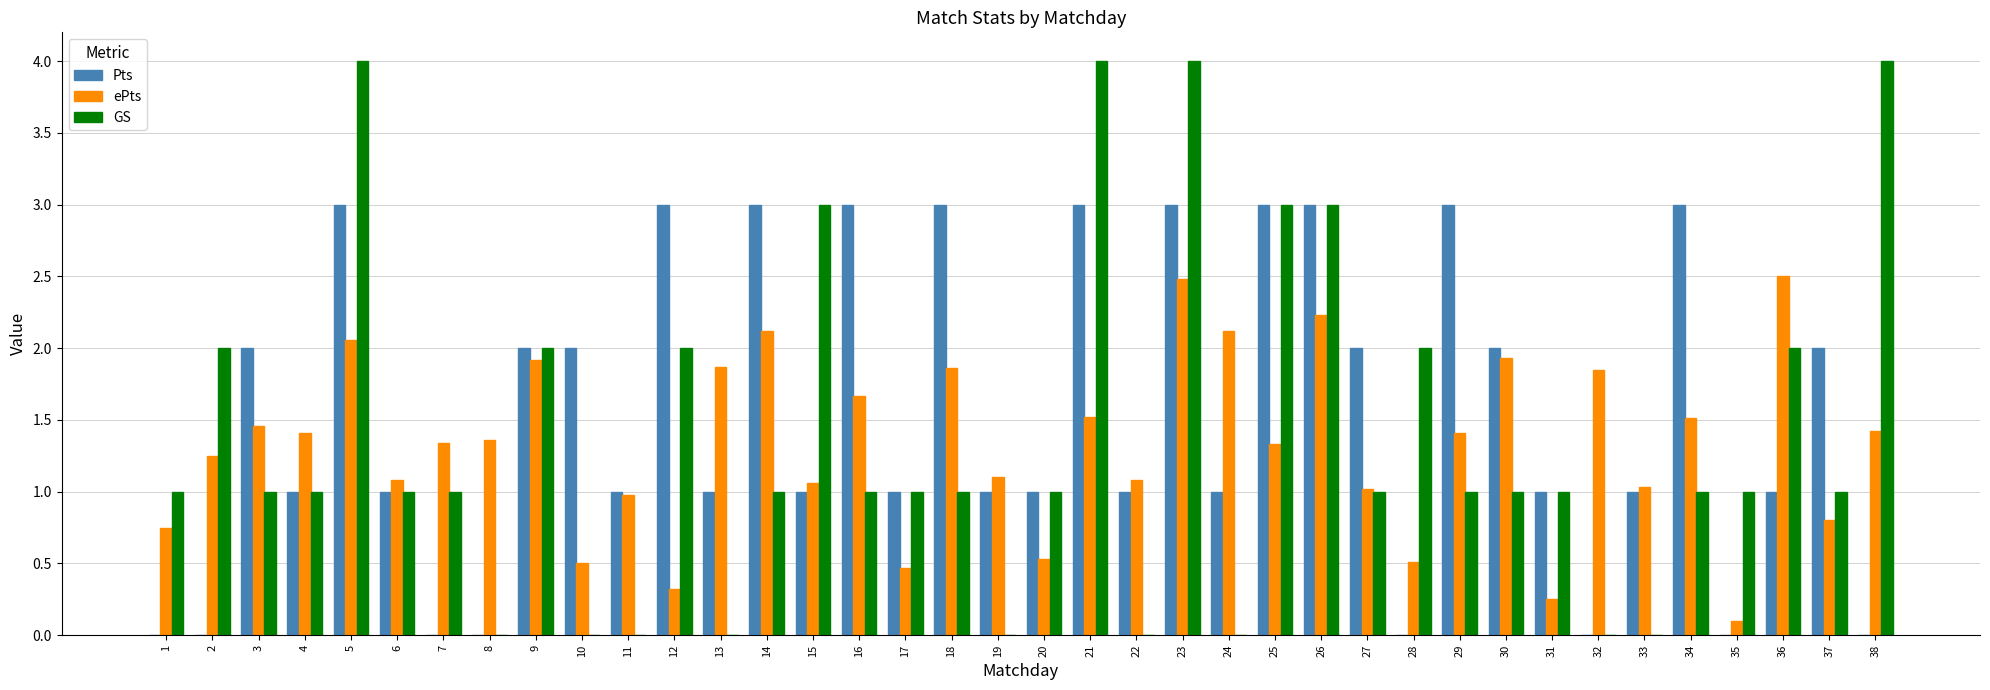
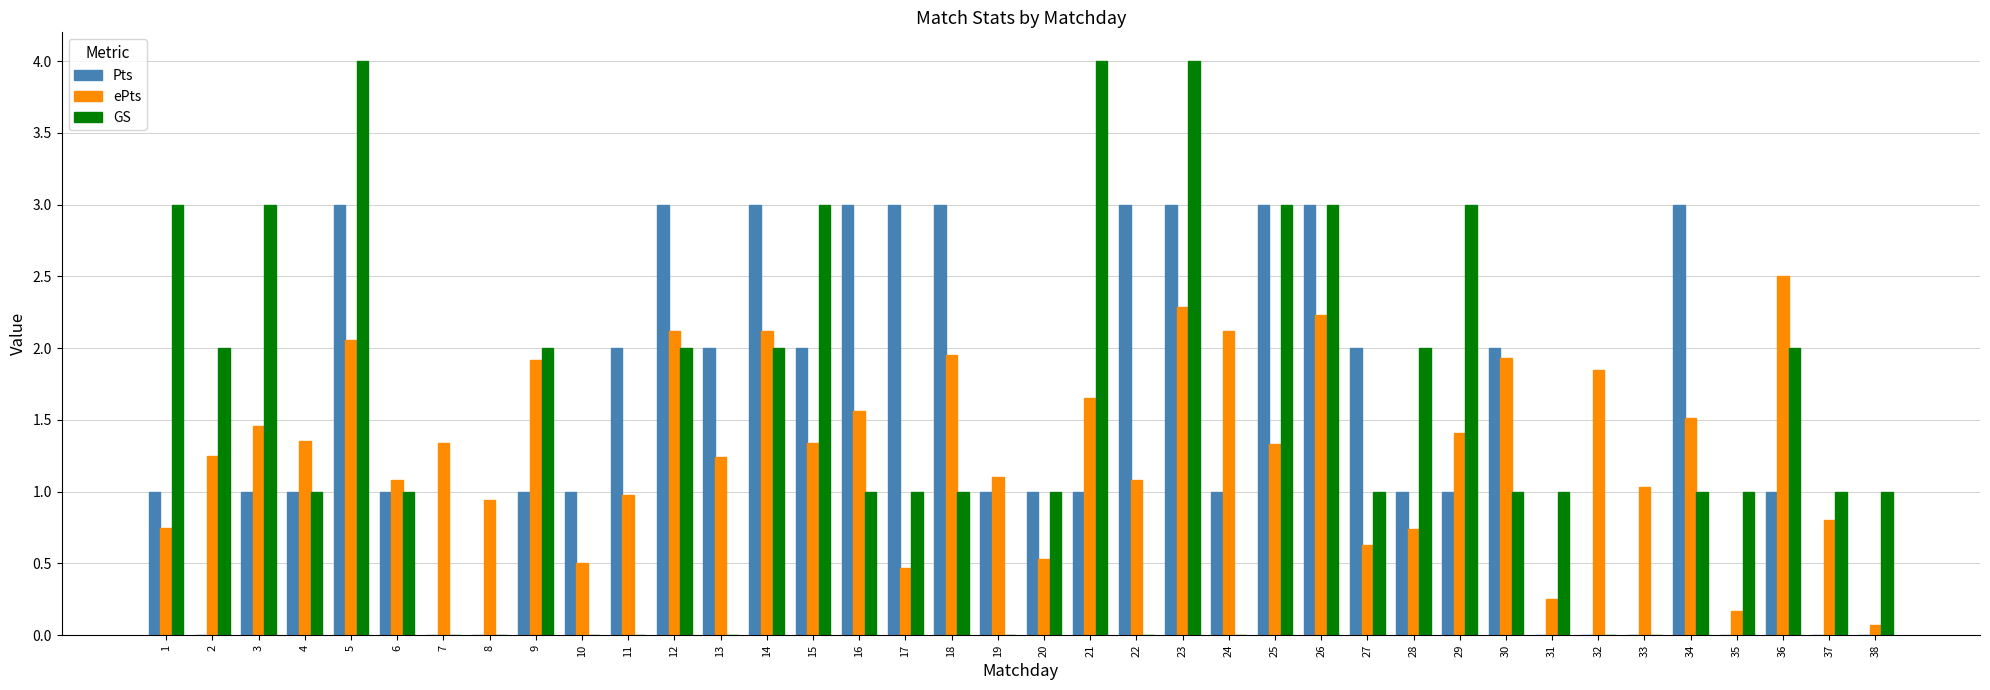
  {
    "Pts": {
-     "1": 0,
+     "1": 1,
      "2": 0,
-     "3": 2,
+     "3": 1,
      "4": 1,
      "5": 3,
      "6": 1,
      "7": 0,
      "8": 0,
-     "9": 2,
-     "10": 2,
-     "11": 1,
+     "9": 1,
+     "10": 1,
+     "11": 2,
      "12": 3,
-     "13": 1,
+     "13": 2,
      "14": 3,
-     "15": 1,
+     "15": 2,
      "16": 3,
-     "17": 1,
+     "17": 3,
      "18": 3,
      "19": 1,
      "20": 1,
-     "21": 3,
-     "22": 1,
+     "21": 1,
+     "22": 3,
      "23": 3,
      "24": 1,
      "25": 3,
      "26": 3,
      "27": 2,
-     "28": 0,
-     "29": 3,
+     "28": 1,
+     "29": 1,
      "30": 2,
-     "31": 1,
+     "31": 0,
      "32": 0,
-     "33": 1,
+     "33": 0,
      "34": 3,
      "35": 0,
      "36": 1,
-     "37": 2,
+     "37": 0,
      "38": 0
    },
    "ePts": {
      "1": 0.75,
      "2": 1.25,
      "3": 1.46,
-     "4": 1.41,
+     "4": 1.35,
      "5": 2.06,
      "6": 1.08,
      "7": 1.34,
-     "8": 1.36,
+     "8": 0.94,
      "9": 1.92,
      "10": 0.50,
      "11": 0.98,
-     "12": 0.32,
-     "13": 1.87,
+     "12": 2.12,
+     "13": 1.24,
      "14": 2.12,
-     "15": 1.06,
-     "16": 1.67,
+     "15": 1.34,
+     "16": 1.56,
      "17": 0.47,
-     "18": 1.86,
+     "18": 1.95,
      "19": 1.10,
      "20": 0.53,
-     "21": 1.52,
+     "21": 1.65,
      "22": 1.08,
-     "23": 2.48,
+     "23": 2.29,
      "24": 2.12,
      "25": 1.33,
      "26": 2.23,
-     "27": 1.02,
-     "28": 0.51,
+     "27": 0.63,
+     "28": 0.74,
      "29": 1.41,
      "30": 1.93,
      "31": 0.25,
      "32": 1.85,
      "33": 1.03,
      "34": 1.51,
-     "35": 0.10,
+     "35": 0.17,
      "36": 2.50,
      "37": 0.80,
-     "38": 1.42
+     "38": 0.07
    },
    "GS": {
-     "1": 1,
+     "1": 3,
      "2": 2,
-     "3": 1,
+     "3": 3,
      "4": 1,
      "5": 4,
      "6": 1,
-     "7": 1,
+     "7": 0,
      "8": 0,
      "9": 2,
      "10": 0,
      "11": 0,
      "12": 2,
      "13": 0,
-     "14": 1,
+     "14": 2,
      "15": 3,
      "16": 1,
      "17": 1,
      "18": 1,
      "19": 0,
      "20": 1,
      "21": 4,
      "22": 0,
      "23": 4,
      "24": 0,
      "25": 3,
      "26": 3,
      "27": 1,
      "28": 2,
-     "29": 1,
+     "29": 3,
      "30": 1,
      "31": 1,
      "32": 0,
      "33": 0,
      "34": 1,
      "35": 1,
      "36": 2,
      "37": 1,
-     "38": 4
+     "38": 1
    }
  }
